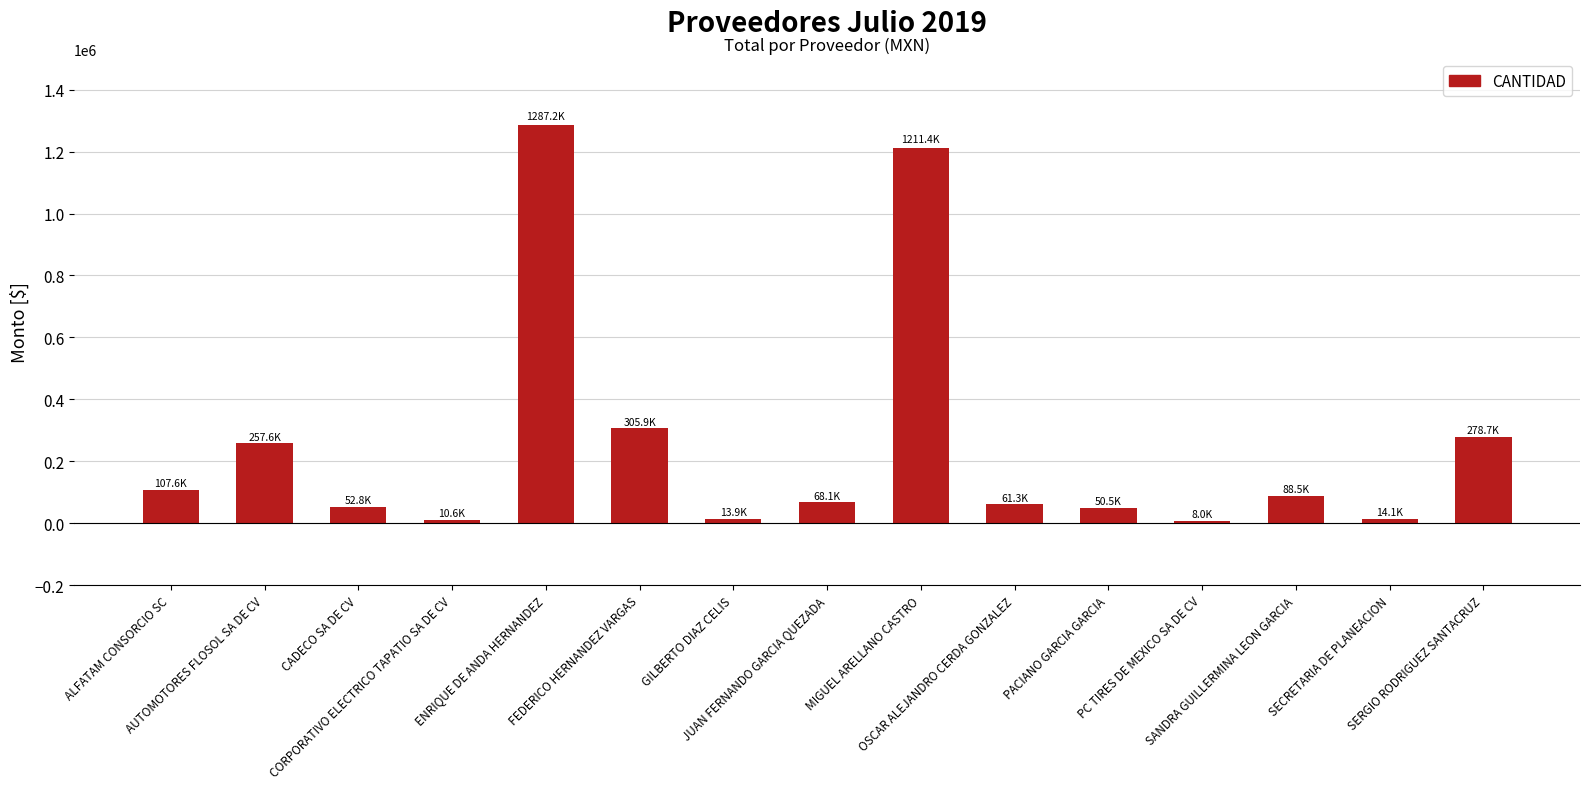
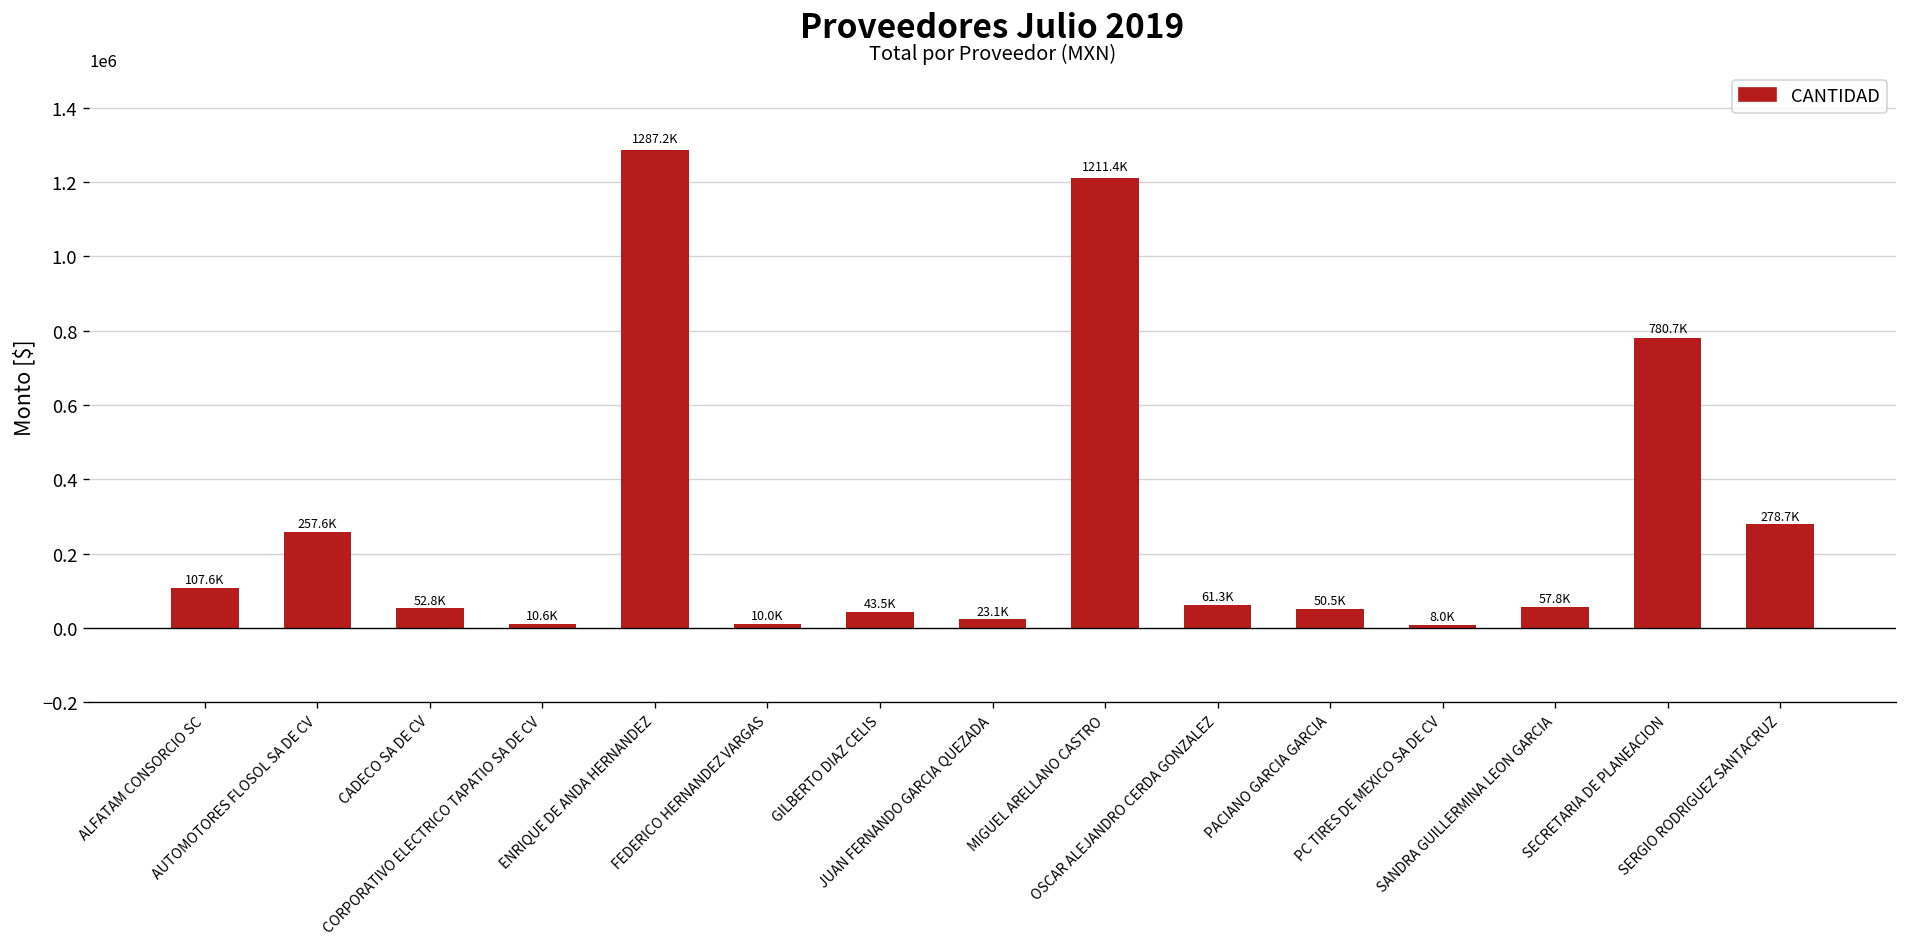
  {
    "ALFATAM CONSORCIO SC": "107.6K",
    "AUTOMOTORES FLOSOL SA DE CV": "257.6K",
    "CADECO SA DE CV": "52.8K",
    "CORPORATIVO ELECTRICO TAPATIO SA DE CV": "10.6K",
    "ENRIQUE DE ANDA HERNANDEZ": "1287.2K",
-   "FEDERICO HERNANDEZ VARGAS": "305.9K",
-   "GILBERTO DIAZ CELIS": "13.9K",
-   "JUAN FERNANDO GARCIA QUEZADA": "68.1K",
+   "FEDERICO HERNANDEZ VARGAS": "10.0K",
+   "GILBERTO DIAZ CELIS": "43.5K",
+   "JUAN FERNANDO GARCIA QUEZADA": "23.1K",
    "MIGUEL ARELLANO CASTRO": "1211.4K",
    "OSCAR ALEJANDRO CERDA GONZALEZ": "61.3K",
    "PACIANO GARCIA GARCIA": "50.5K",
    "PC TIRES DE MEXICO SA DE CV": "8.0K",
-   "SANDRA GUILLERMINA LEON GARCIA": "88.5K",
-   "SECRETARIA DE PLANEACION": "14.1K",
+   "SANDRA GUILLERMINA LEON GARCIA": "57.8K",
+   "SECRETARIA DE PLANEACION": "780.7K",
    "SERGIO RODRIGUEZ SANTACRUZ": "278.7K"
  }
